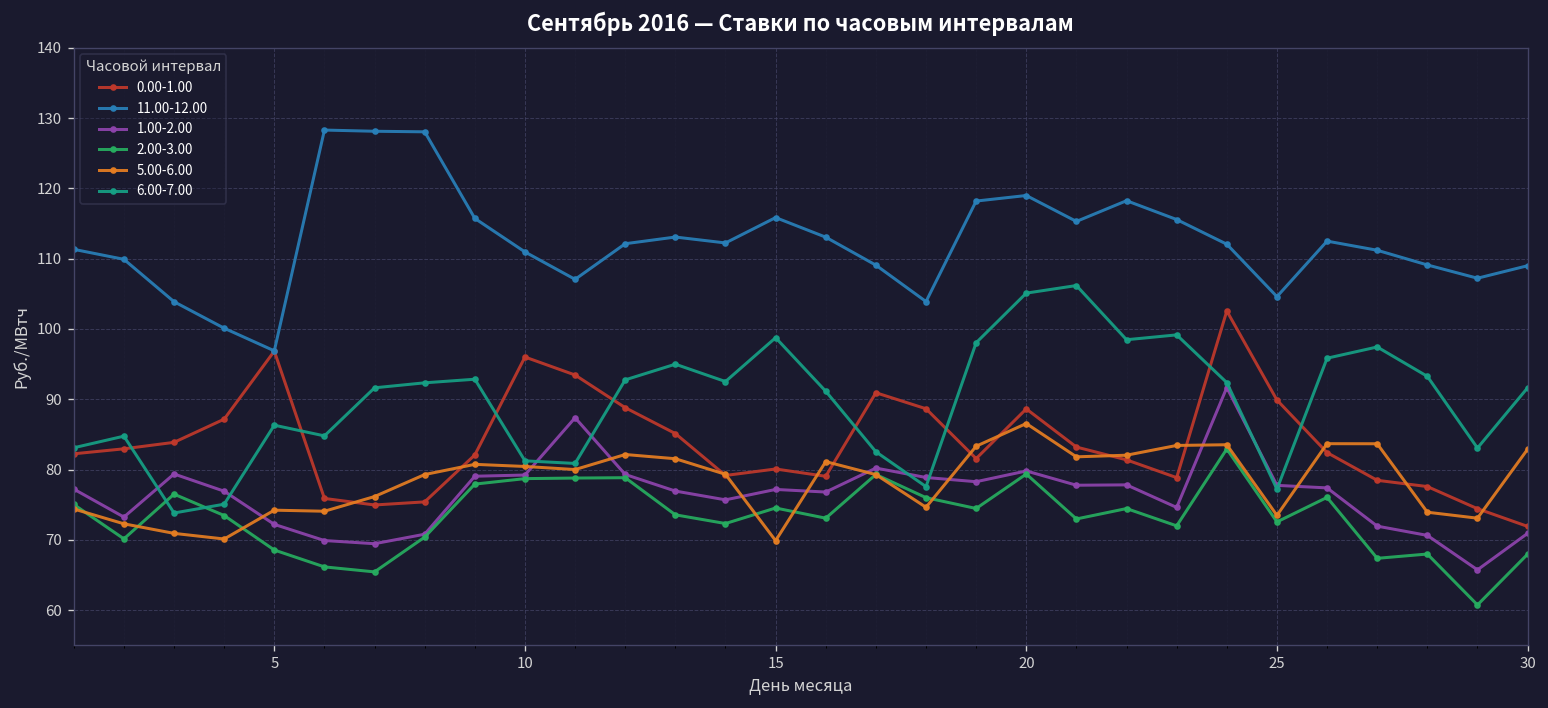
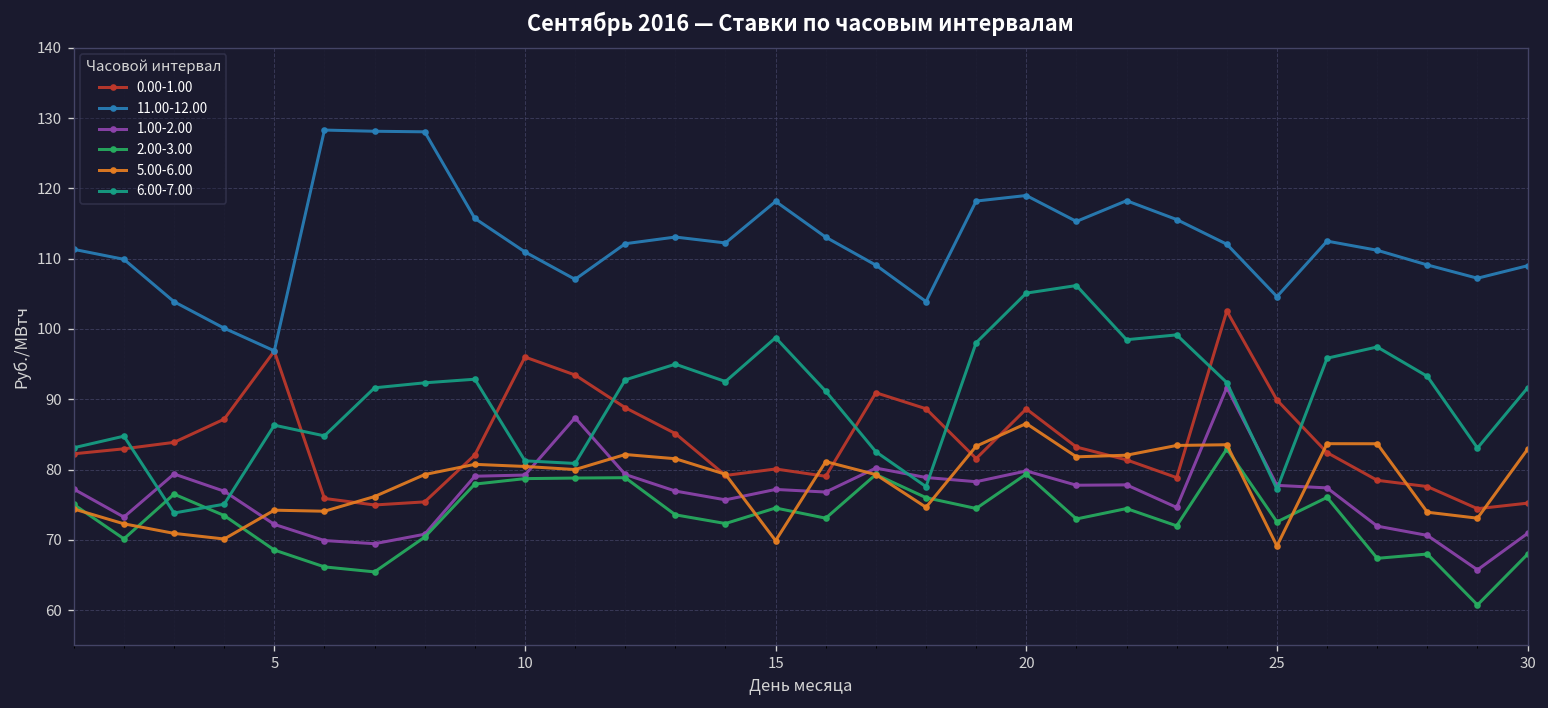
  {
    "0.00-1.00": {
      "10": 96,
      "15": 80,
      "20": 89,
      "25": 90,
-     "30": 72
+     "30": 75
    },
    "11.00-12.00": {
      "10": 111,
-     "15": 116,
+     "15": 118,
      "20": 119,
      "25": 105,
      "30": 109
    },
    "1.00-2.00": {
      "5": 72,
      "10": 79,
      "15": 77,
      "25": 78,
      "30": 71
    },
    "5.00-6.00": {
      "5": 74,
      "10": 80,
      "15": 70,
      "20": 87,
-     "25": 73,
+     "25": 69,
      "30": 83
    }
  }
